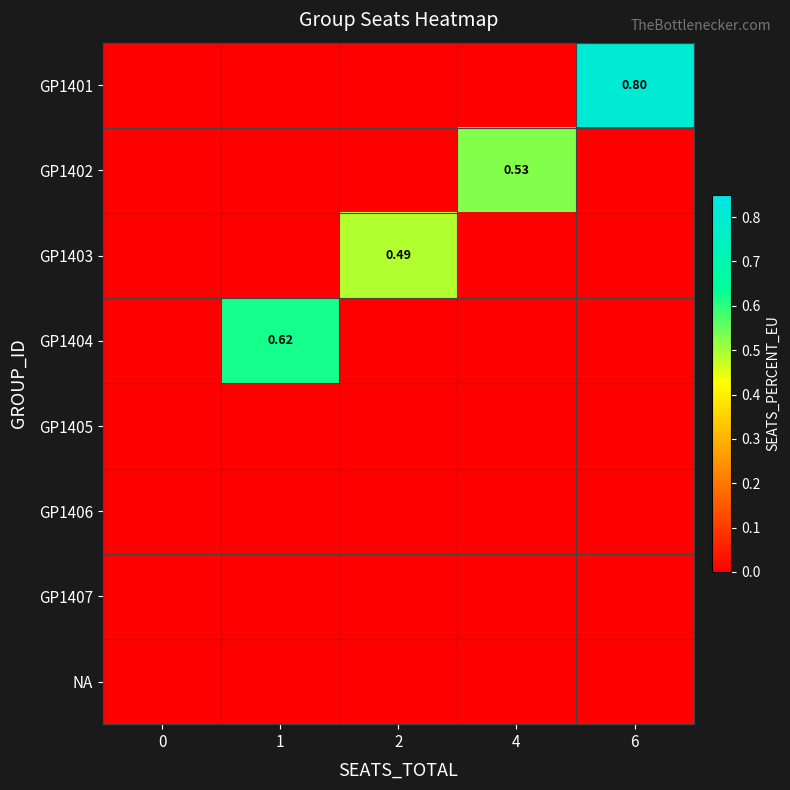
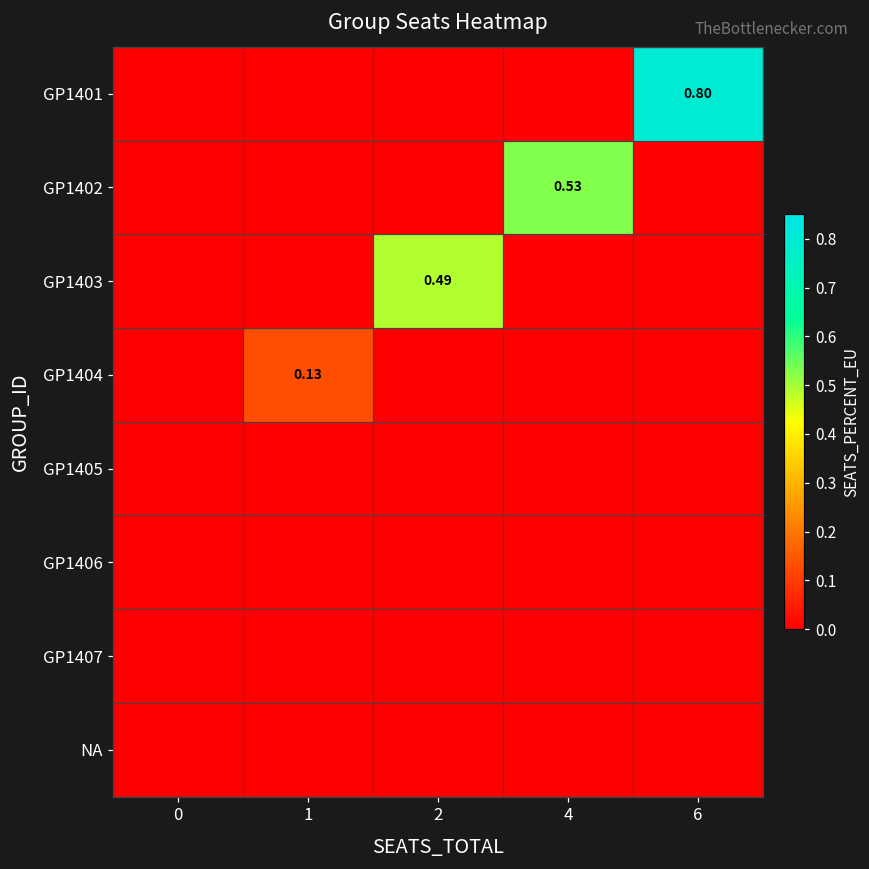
  {
    "GP1401": {
      "6": 0.80
    },
    "GP1402": {
      "4": 0.53
    },
    "GP1403": {
      "2": 0.49
    },
    "GP1404": {
-     "1": 0.62
+     "1": 0.13
    }
  }
